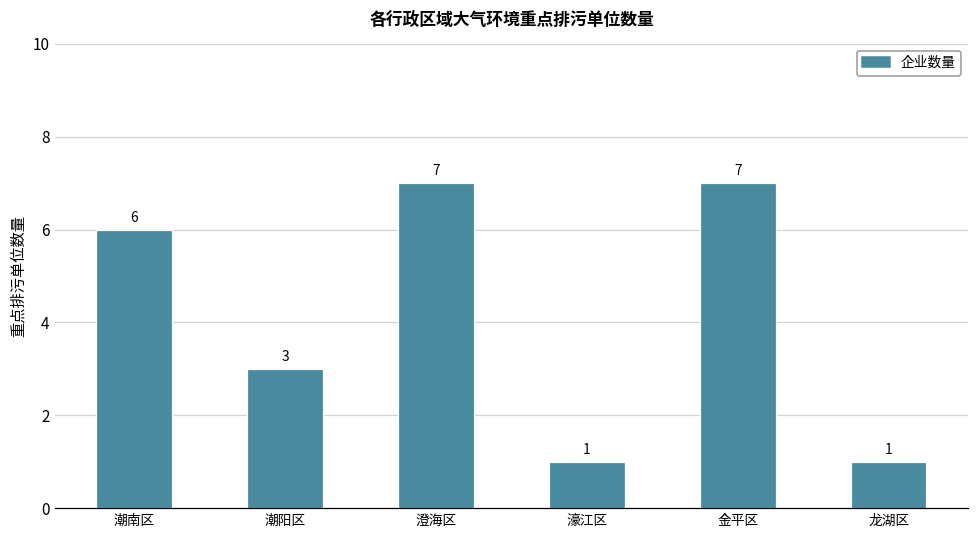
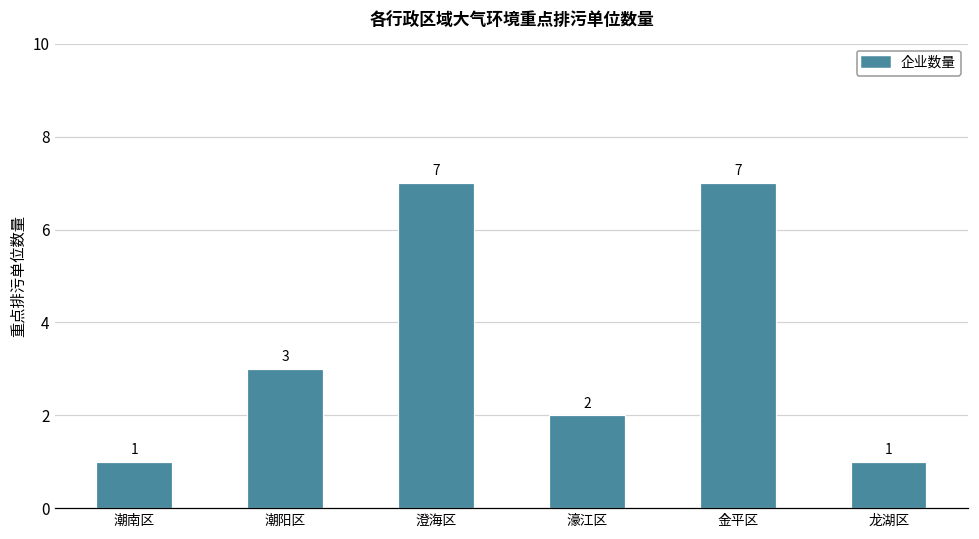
  {
-   "潮南区": 6,
+   "潮南区": 1,
    "潮阳区": 3,
    "澄海区": 7,
-   "濠江区": 1,
+   "濠江区": 2,
    "金平区": 7,
    "龙湖区": 1
  }
